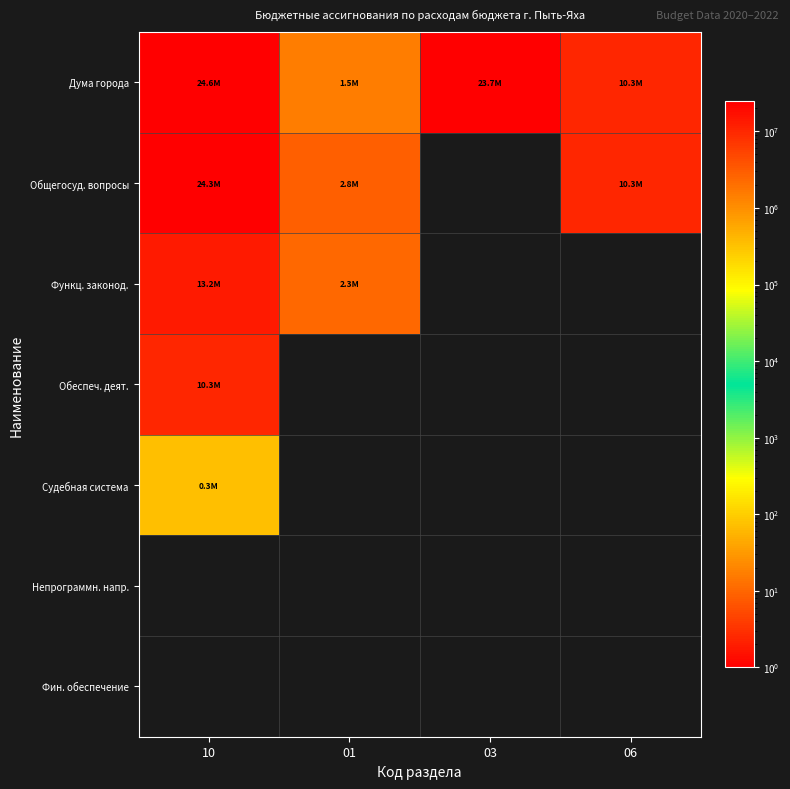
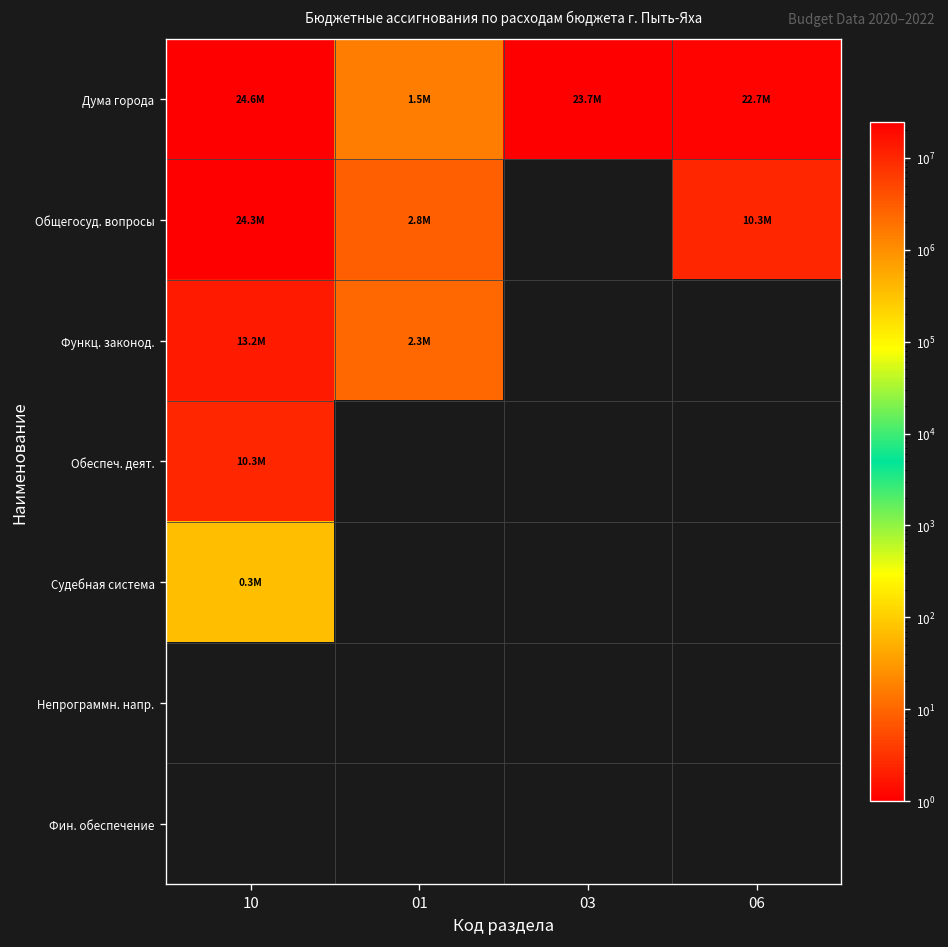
  {
    "Дума города": {
      "10": "24.6M",
      "01": "1.5M",
      "03": "23.7M",
-     "06": "10.3M"
+     "06": "22.7M"
    },
    "Общегосуд. вопросы": {
      "10": "24.3M",
      "01": "2.8M",
      "06": "10.3M"
    },
    "Функц. законод.": {
      "10": "13.2M",
      "01": "2.3M"
    },
    "Обеспеч. деят.": {
      "10": "10.3M"
    },
    "Судебная система": {
      "10": "0.3M"
    }
  }
